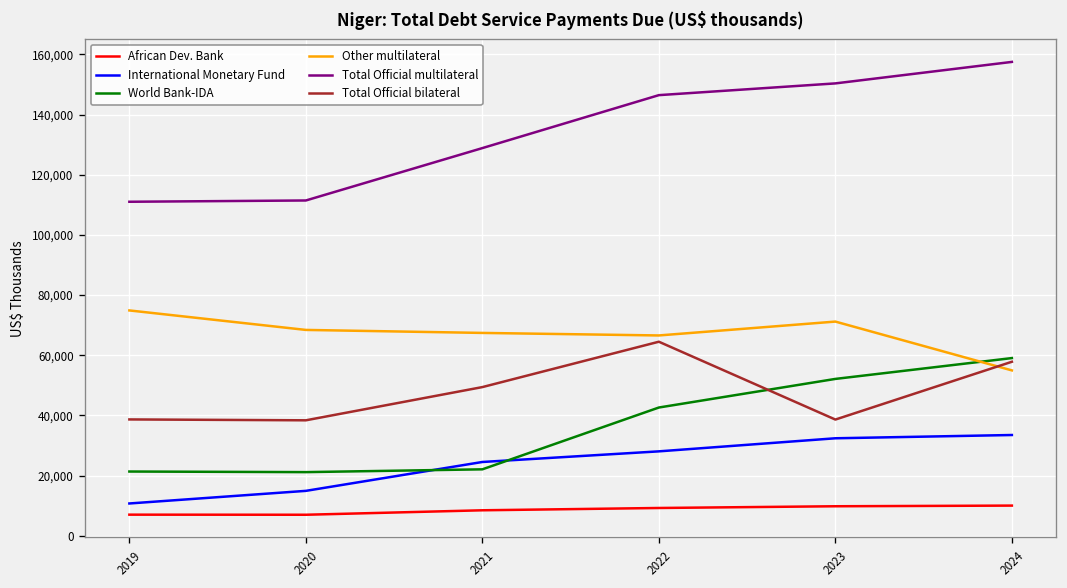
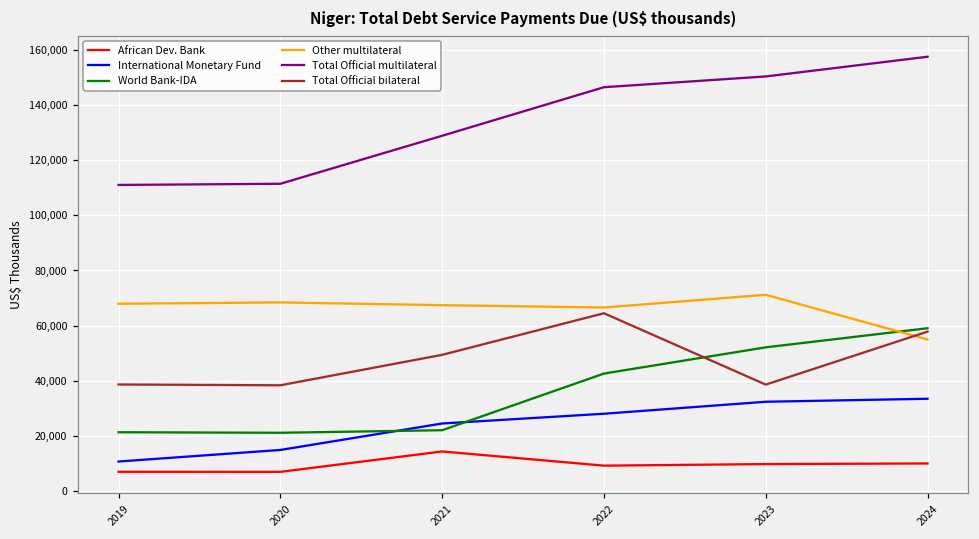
  {
    "African Dev. Bank": {
      "2019": "7,000",
      "2020": "7,000",
-     "2021": "8,000",
+     "2021": "14,000",
      "2022": "9,000",
      "2023": "10,000",
      "2024": "10,000"
    },
    "International Monetary Fund": {
      "2019": "11,000",
      "2020": "15,000",
      "2021": "25,000",
      "2022": "28,000",
      "2023": "32,000",
      "2024": "33,000"
    },
    "World Bank-IDA": {
      "2019": "21,000",
      "2020": "21,000",
      "2021": "22,000",
      "2022": "43,000",
      "2023": "52,000",
      "2024": "59,000"
    },
    "Other multilateral": {
-     "2019": "75,000",
+     "2019": "68,000",
      "2020": "68,000",
      "2021": "67,000",
      "2022": "67,000",
      "2023": "71,000",
      "2024": "55,000"
    },
    "Total Official multilateral": {
      "2019": "111,000",
      "2020": "111,000",
      "2021": "129,000",
      "2022": "146,000",
      "2023": "150,000",
      "2024": "158,000"
    },
    "Total Official bilateral": {
      "2019": "39,000",
      "2020": "38,000",
      "2021": "49,000",
      "2022": "64,000",
      "2023": "39,000",
      "2024": "58,000"
    }
  }
